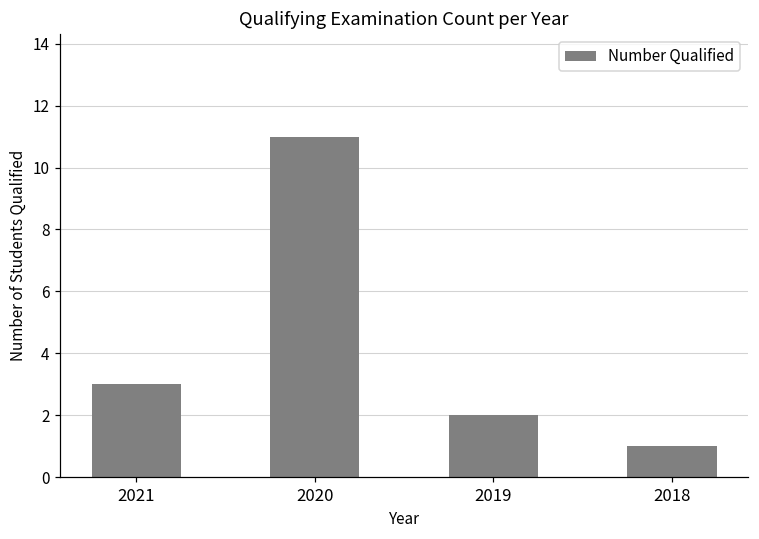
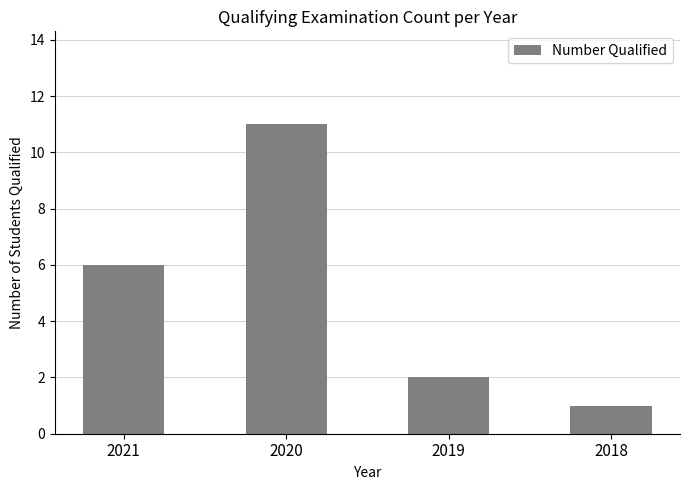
  {
-   "2021": 3,
+   "2021": 6,
    "2020": 11,
    "2019": 2,
    "2018": 1
  }
